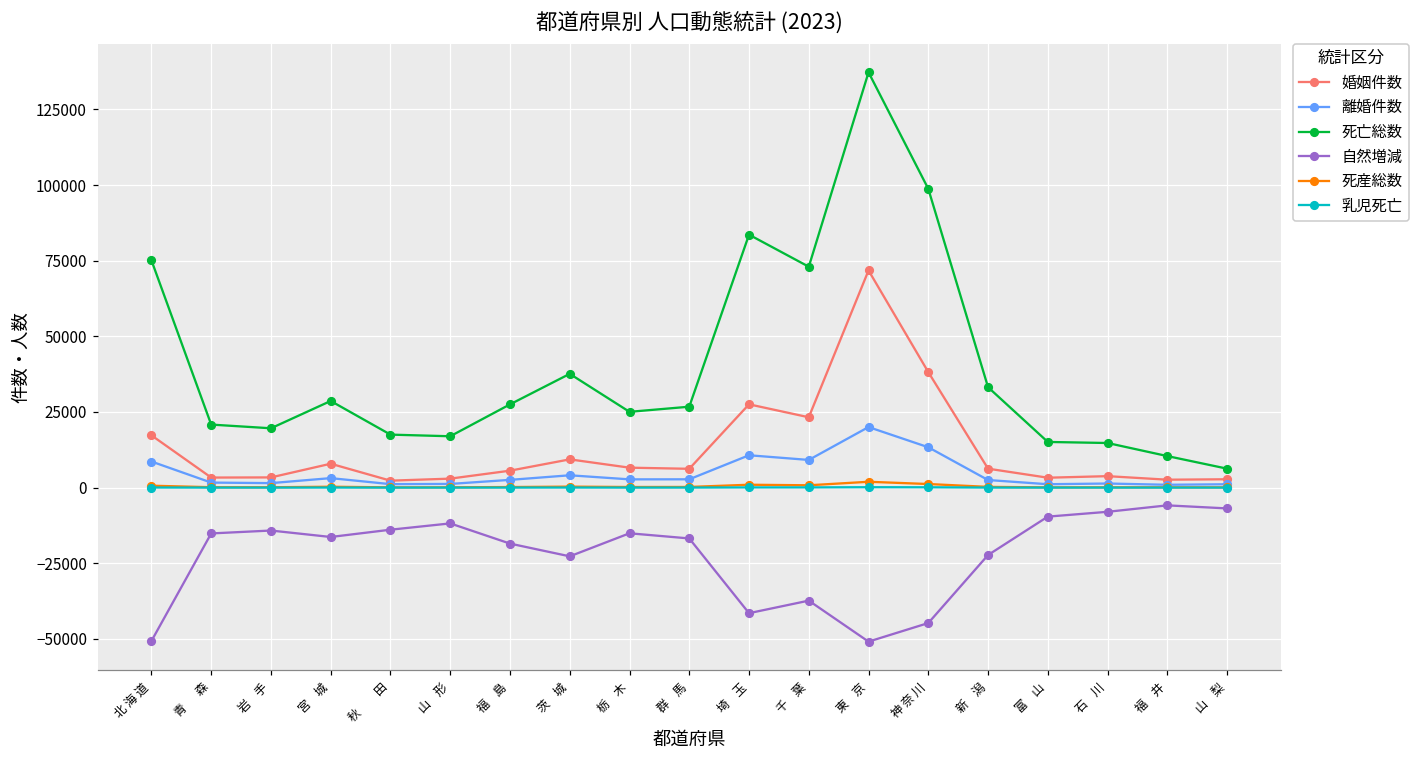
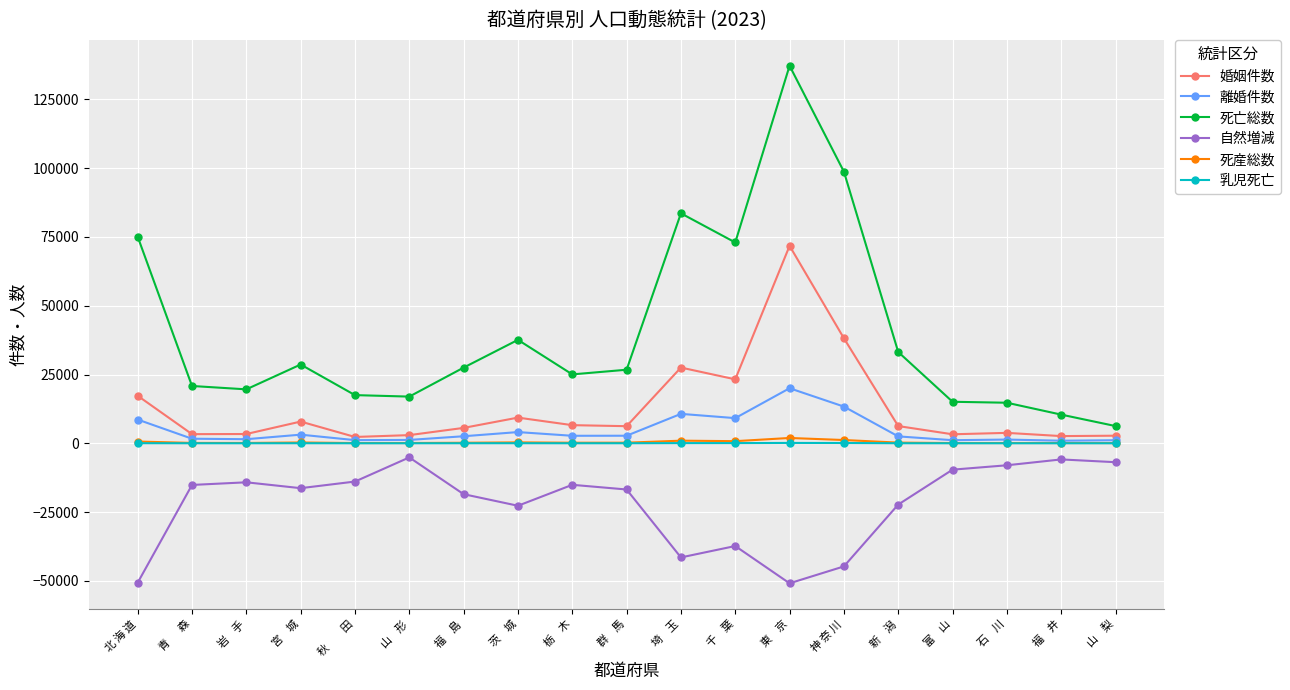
  {
    "婚姻件数": {
      "北 海 道": 17000,
      "青 森": 3000,
      "岩 手": 3000,
      "宮 城": 8000,
      "秋 田": 2000,
      "山 形": 3000,
      "福 島": 6000,
      "茨 城": 9000,
      "栃 木": 7000,
      "群 馬": 6000,
      "埼 玉": 28000,
      "千 葉": 23000,
      "東 京": 72000,
      "神 奈 川": 38000,
      "新 潟": 6000,
      "富 山": 3000,
      "石 川": 4000,
      "福 井": 3000,
      "山 梨": 3000
    },
    "離婚件数": {
      "北 海 道": 9000,
      "青 森": 2000,
      "岩 手": 1000,
      "宮 城": 3000,
      "秋 田": 1000,
      "山 形": 1000,
      "福 島": 3000,
      "茨 城": 4000,
      "栃 木": 3000,
      "群 馬": 3000,
      "埼 玉": 11000,
      "千 葉": 9000,
      "東 京": 20000,
      "神 奈 川": 13000,
      "新 潟": 3000,
      "富 山": 1000,
      "石 川": 1000,
      "山 梨": 1000
    },
    "死亡総数": {
      "北 海 道": 75000,
      "青 森": 21000,
      "岩 手": 20000,
      "宮 城": 29000,
      "秋 田": 18000,
      "山 形": 17000,
      "福 島": 28000,
      "茨 城": 38000,
      "栃 木": 25000,
      "群 馬": 27000,
      "埼 玉": 84000,
      "千 葉": 73000,
      "東 京": 137000,
      "神 奈 川": 99000,
      "新 潟": 33000,
      "富 山": 15000,
      "石 川": 15000,
      "福 井": 10000,
      "山 梨": 6000
    },
    "自然増減": {
      "北 海 道": -51000,
      "青 森": -15000,
      "岩 手": -14000,
      "宮 城": -16000,
      "秋 田": -14000,
-     "山 形": -12000,
+     "山 形": -5000,
      "福 島": -18000,
      "茨 城": -23000,
      "栃 木": -15000,
      "群 馬": -17000,
      "埼 玉": -41000,
      "千 葉": -37000,
      "東 京": -51000,
      "神 奈 川": -45000,
      "新 潟": -22000,
      "富 山": -10000,
      "石 川": -8000,
      "福 井": -6000,
      "山 梨": -7000
    },
    "死産総数": {
      "東 京": 2000,
      "神 奈 川": 1000
    },
    "乳児死亡": {
      "東 京": 0,
      "神 奈 川": 0
    }
  }
